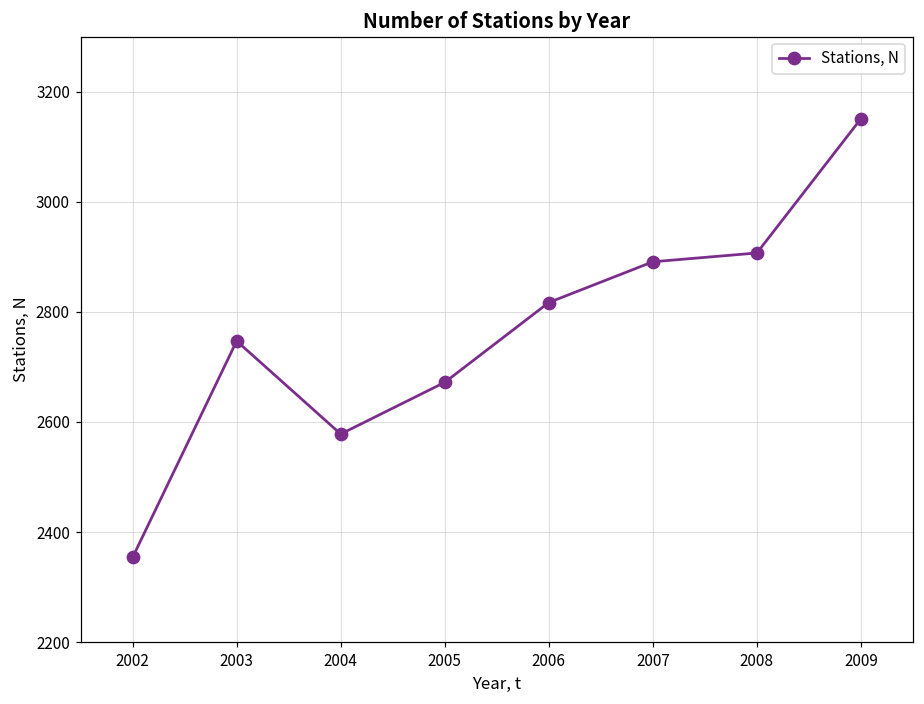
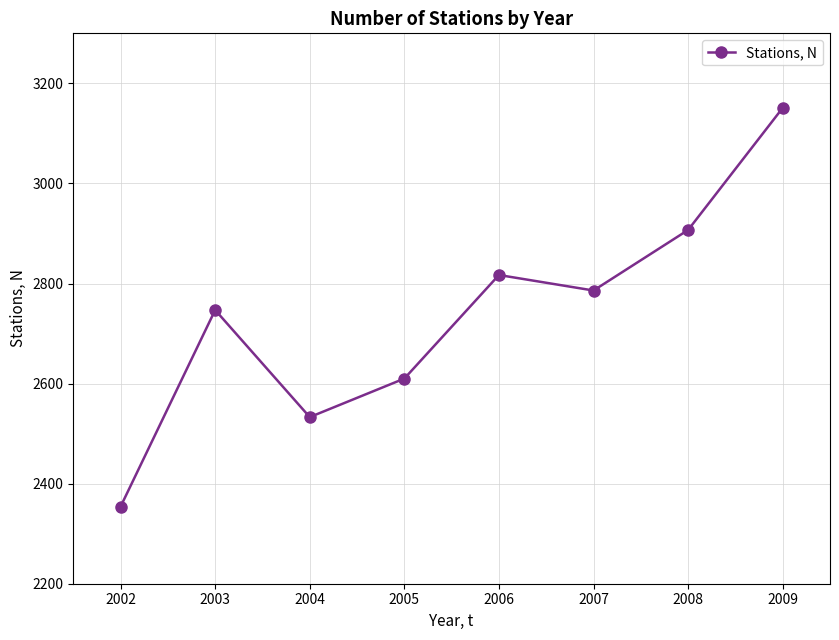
  {
    "2002": 2350,
    "2003": 2750,
-   "2004": 2580,
-   "2005": 2670,
+   "2004": 2530,
+   "2005": 2610,
    "2006": 2820,
-   "2007": 2890,
+   "2007": 2790,
    "2008": 2910,
    "2009": 3150
  }
